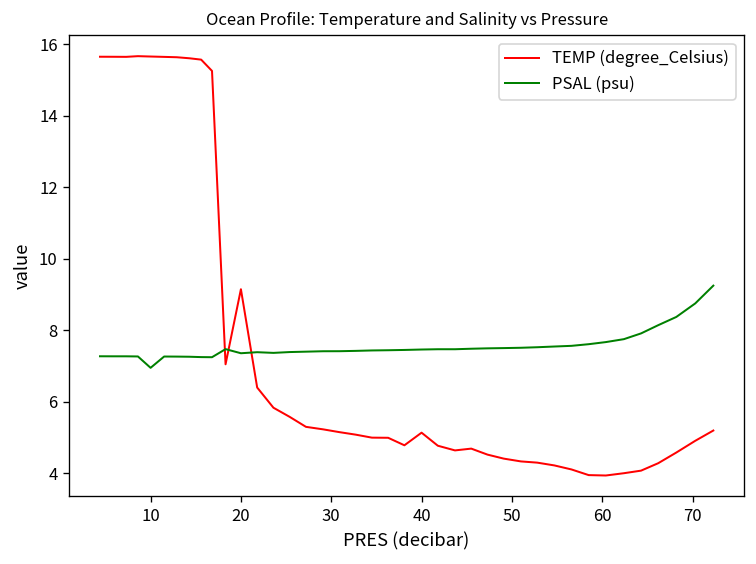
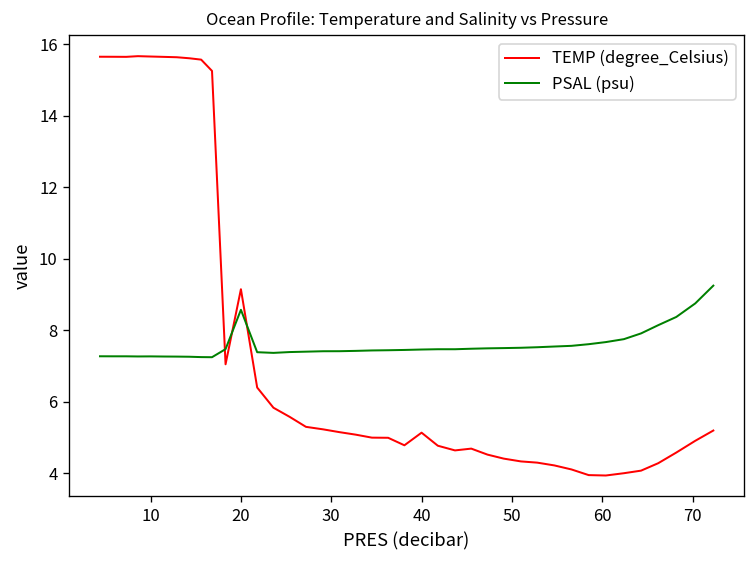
  {
    "TEMP (degree_Celsius)": {
      "10": 15.7,
      "20": 9.1,
      "40": 5.1
    },
    "PSAL (psu)": {
-     "10": 7.0,
-     "20": 7.4,
+     "10": 7.3,
+     "20": 8.6,
      "40": 7.5
    }
  }
